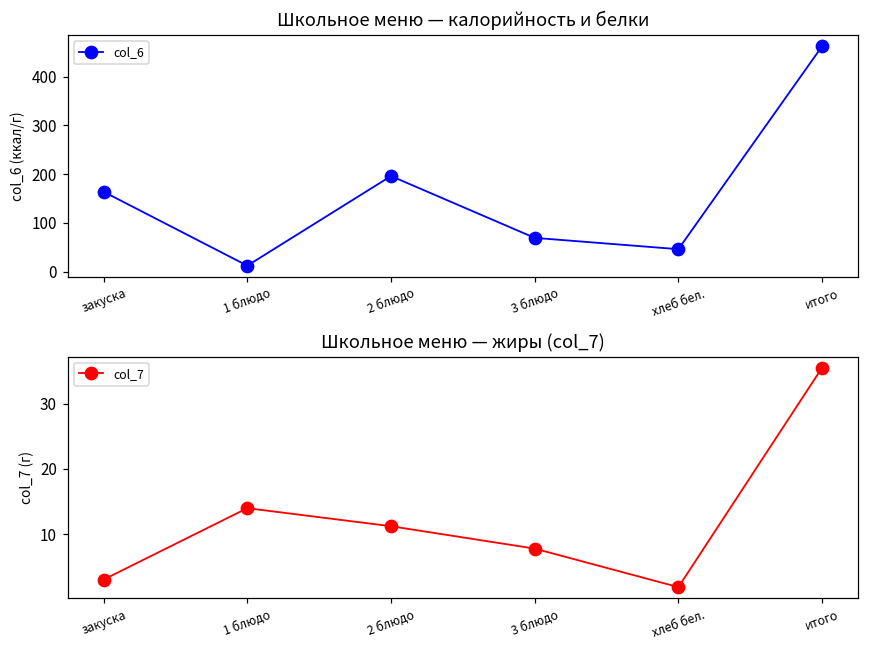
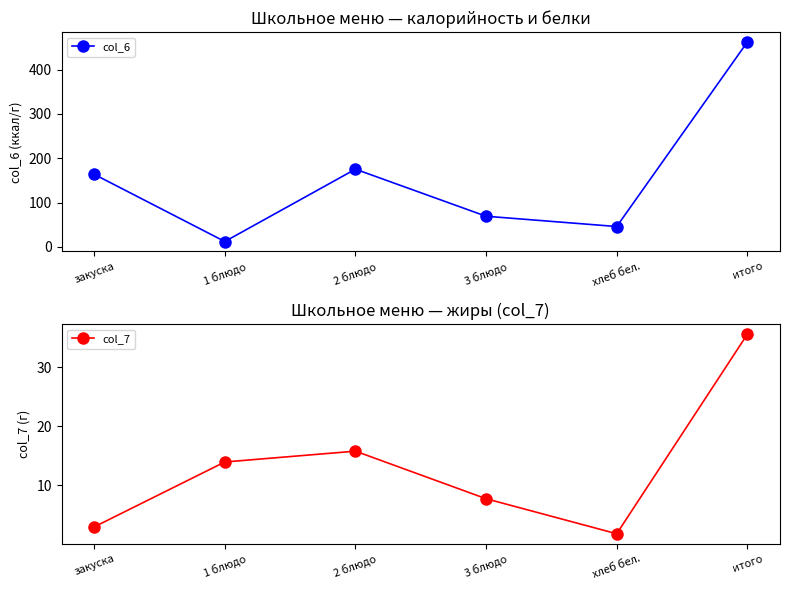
  {
    "Школьное меню — калорийность и белки": {
      "закуска": 160,
      "1 блюдо": 10,
-     "2 блюдо": 200,
+     "2 блюдо": 180,
      "3 блюдо": 70,
      "хлеб бел.": 50,
      "итого": 460
    },
    "Школьное меню — жиры (col_7)": {
      "закуска": 3,
      "1 блюдо": 14,
-     "2 блюдо": 11,
+     "2 блюдо": 16,
      "3 блюдо": 8,
      "хлеб бел.": 2,
      "итого": 36
    }
  }
